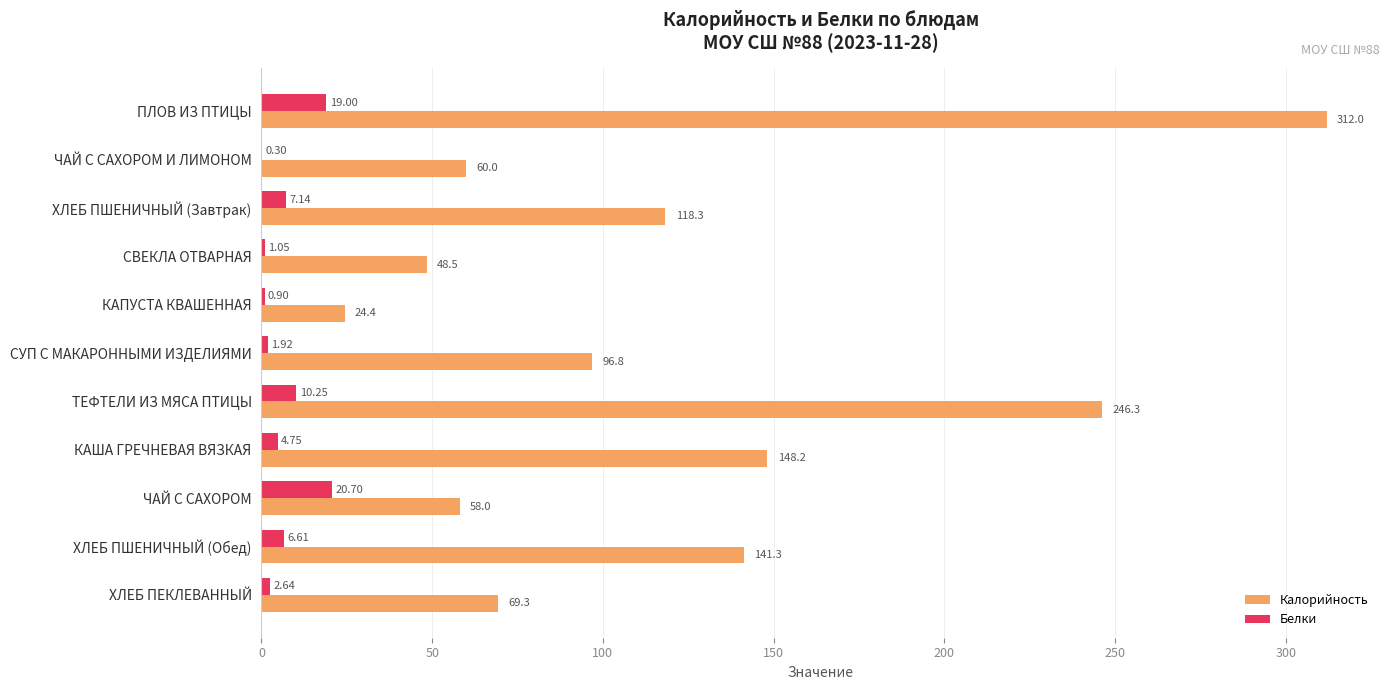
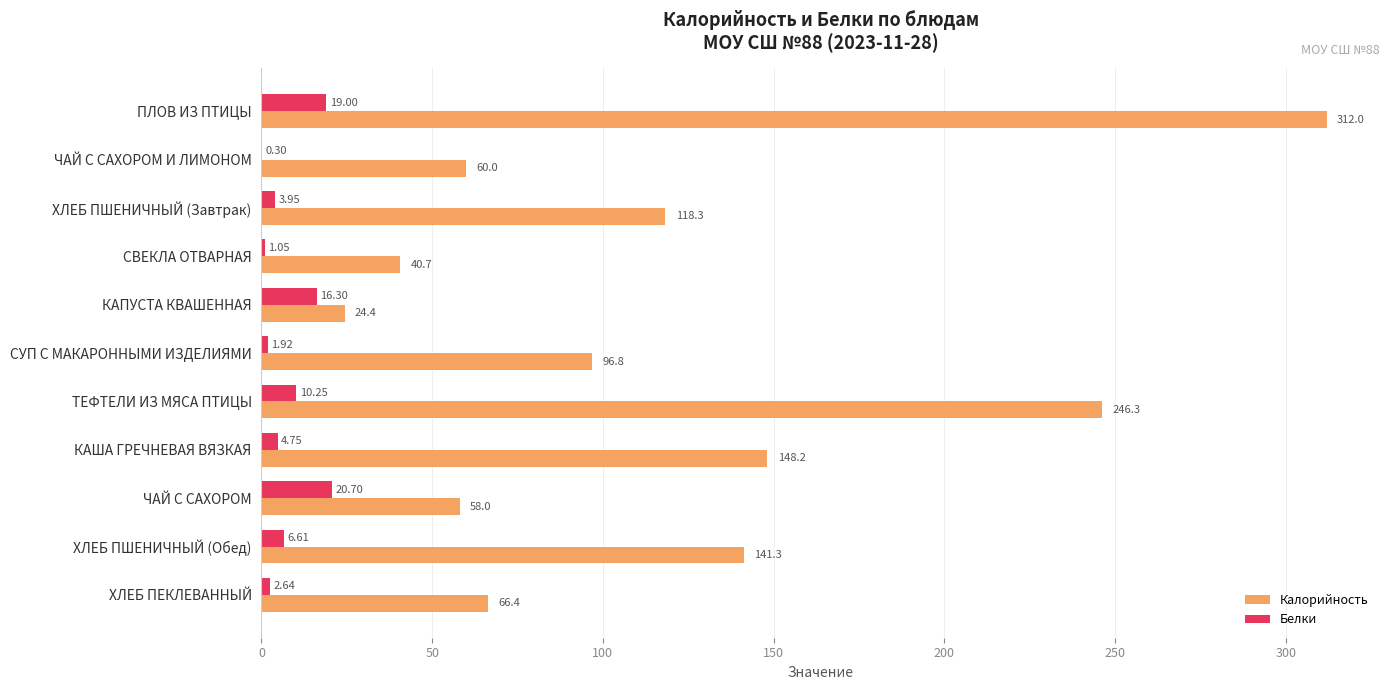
  {
    "Калорийность": {
      "ПЛОВ ИЗ ПТИЦЫ": 312.0,
      "ЧАЙ С САХОРОМ И ЛИМОНОМ": 60.0,
      "ХЛЕБ ПШЕНИЧНЫЙ (Завтрак)": 118.3,
-     "СВЕКЛА ОТВАРНАЯ": 48.5,
+     "СВЕКЛА ОТВАРНАЯ": 40.7,
      "КАПУСТА КВАШЕННАЯ": 24.4,
      "СУП С МАКАРОННЫМИ ИЗДЕЛИЯМИ": 96.8,
      "ТЕФТЕЛИ ИЗ МЯСА ПТИЦЫ": 246.3,
      "КАША ГРЕЧНЕВАЯ ВЯЗКАЯ": 148.2,
      "ЧАЙ С САХОРОМ": 58.0,
      "ХЛЕБ ПШЕНИЧНЫЙ (Обед)": 141.3,
-     "ХЛЕБ ПЕКЛЕВАННЫЙ": 69.3
+     "ХЛЕБ ПЕКЛЕВАННЫЙ": 66.4
    },
    "Белки": {
      "ПЛОВ ИЗ ПТИЦЫ": 19.00,
      "ЧАЙ С САХОРОМ И ЛИМОНОМ": 0.30,
-     "ХЛЕБ ПШЕНИЧНЫЙ (Завтрак)": 7.14,
+     "ХЛЕБ ПШЕНИЧНЫЙ (Завтрак)": 3.95,
      "СВЕКЛА ОТВАРНАЯ": 1.05,
-     "КАПУСТА КВАШЕННАЯ": 0.90,
+     "КАПУСТА КВАШЕННАЯ": 16.30,
      "СУП С МАКАРОННЫМИ ИЗДЕЛИЯМИ": 1.92,
      "ТЕФТЕЛИ ИЗ МЯСА ПТИЦЫ": 10.25,
      "КАША ГРЕЧНЕВАЯ ВЯЗКАЯ": 4.75,
      "ЧАЙ С САХОРОМ": 20.70,
      "ХЛЕБ ПШЕНИЧНЫЙ (Обед)": 6.61,
      "ХЛЕБ ПЕКЛЕВАННЫЙ": 2.64
    }
  }
